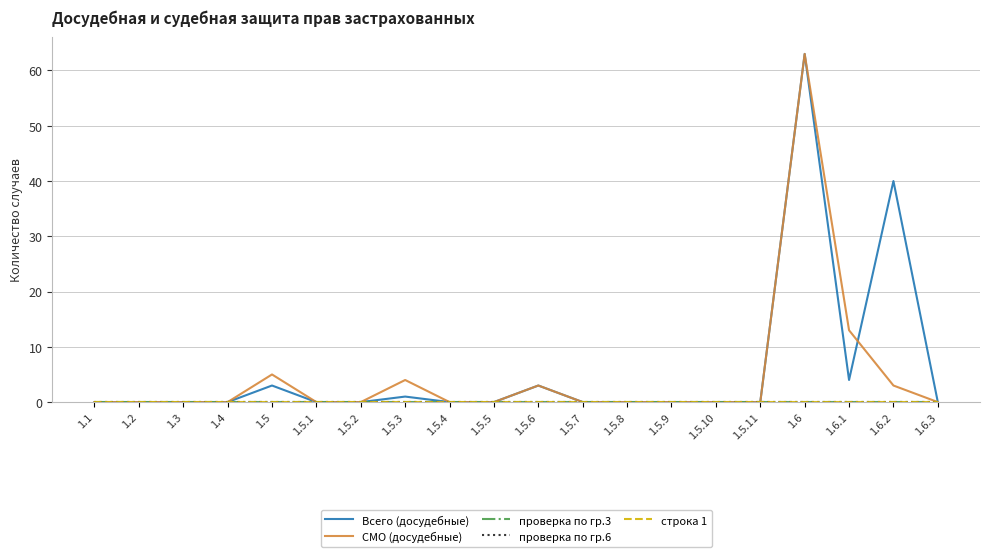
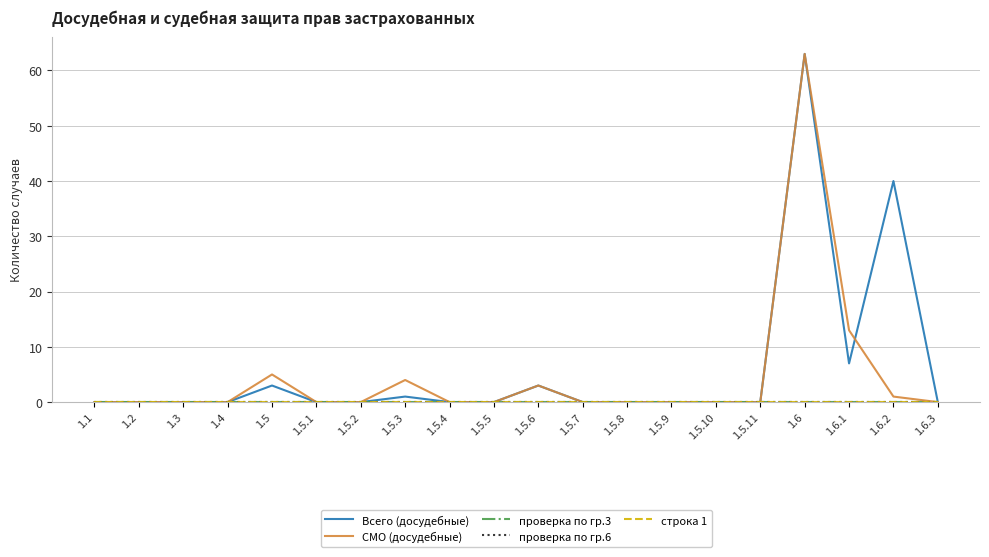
  {
    "Всего (досудебные)": {
      "1.5": 3,
      "1.5.3": 1,
-     "1.6.1": 4,
+     "1.6.1": 7,
      "1.6.2": 40
    },
    "СМО (досудебные)": {
      "1.5": 5,
      "1.5.3": 4,
      "1.6.1": 13,
-     "1.6.2": 3
+     "1.6.2": 1
    },
    "строка 1": {
      "1.5": 0,
      "1.5.3": 0,
      "1.5.6": 0,
      "1.6": 0,
      "1.6.1": 0,
      "1.6.2": 0
    }
  }
